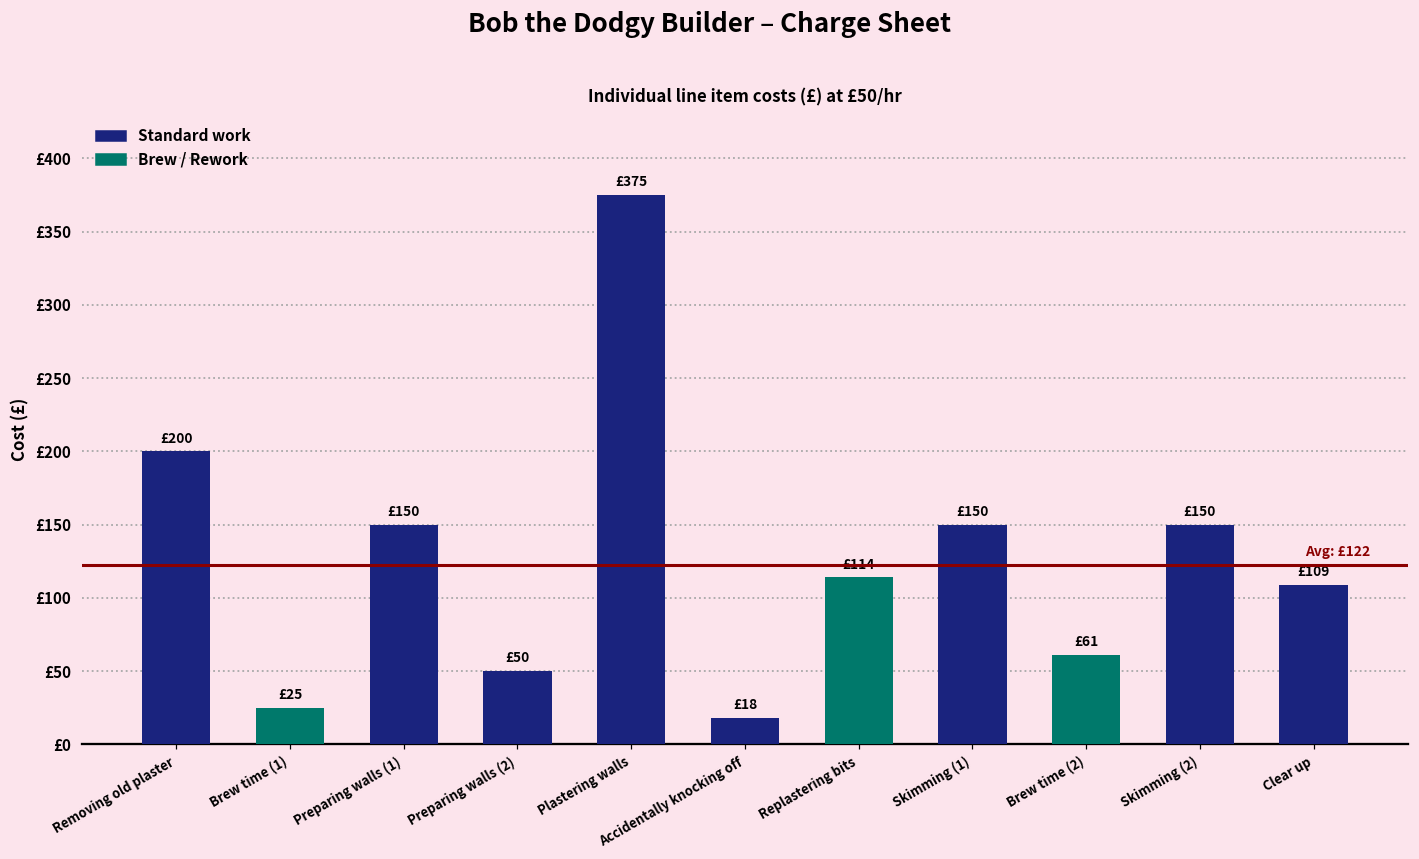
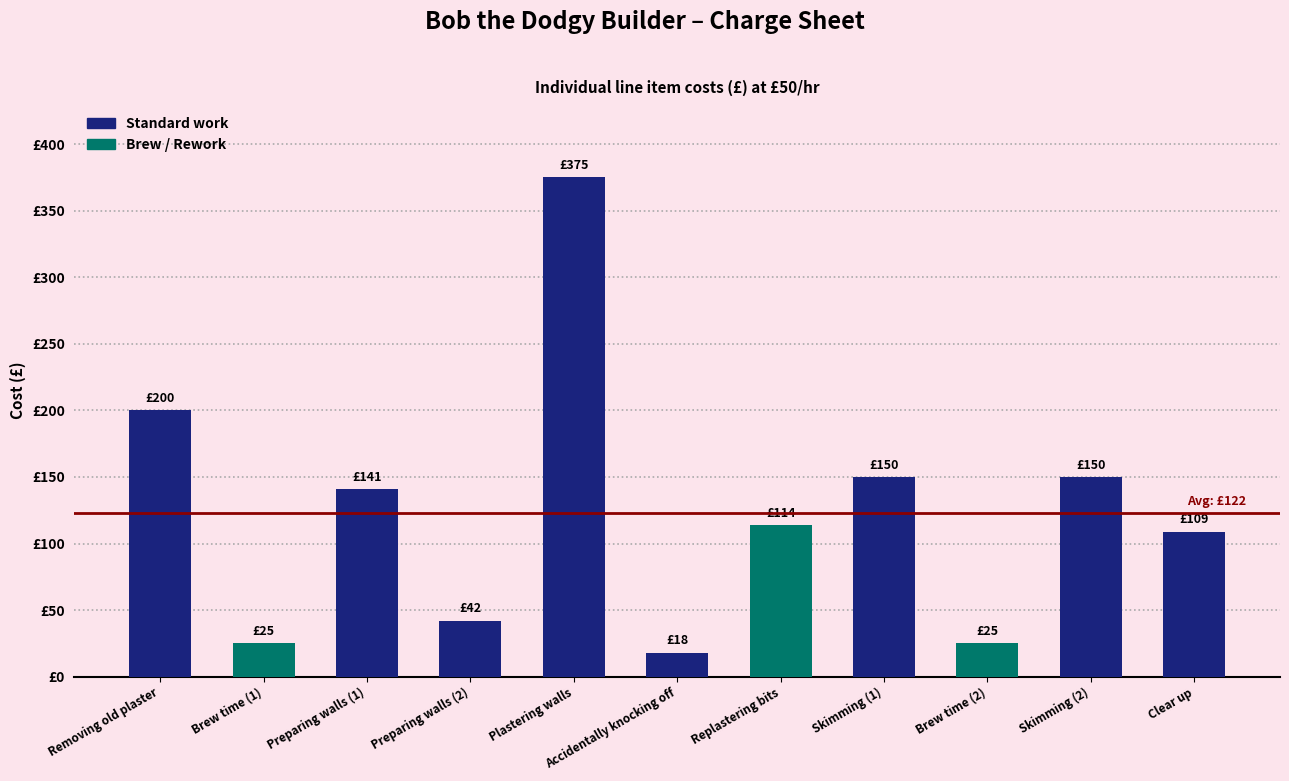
  {
    "Removing old plaster": "£200",
    "Brew time (1)": "£25",
-   "Preparing walls (1)": "£150",
-   "Preparing walls (2)": "£50",
+   "Preparing walls (1)": "£141",
+   "Preparing walls (2)": "£42",
    "Plastering walls": "£375",
    "Accidentally knocking off": "£18",
    "Replastering bits": "£114",
    "Skimming (1)": "£150",
-   "Brew time (2)": "£61",
+   "Brew time (2)": "£25",
    "Skimming (2)": "£150",
    "Clear up": "£109"
  }
